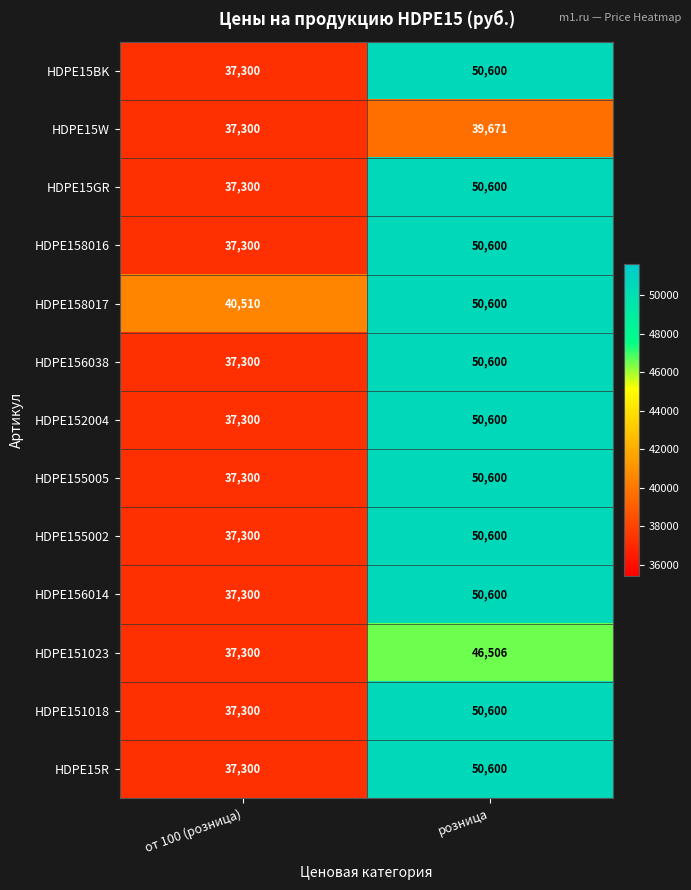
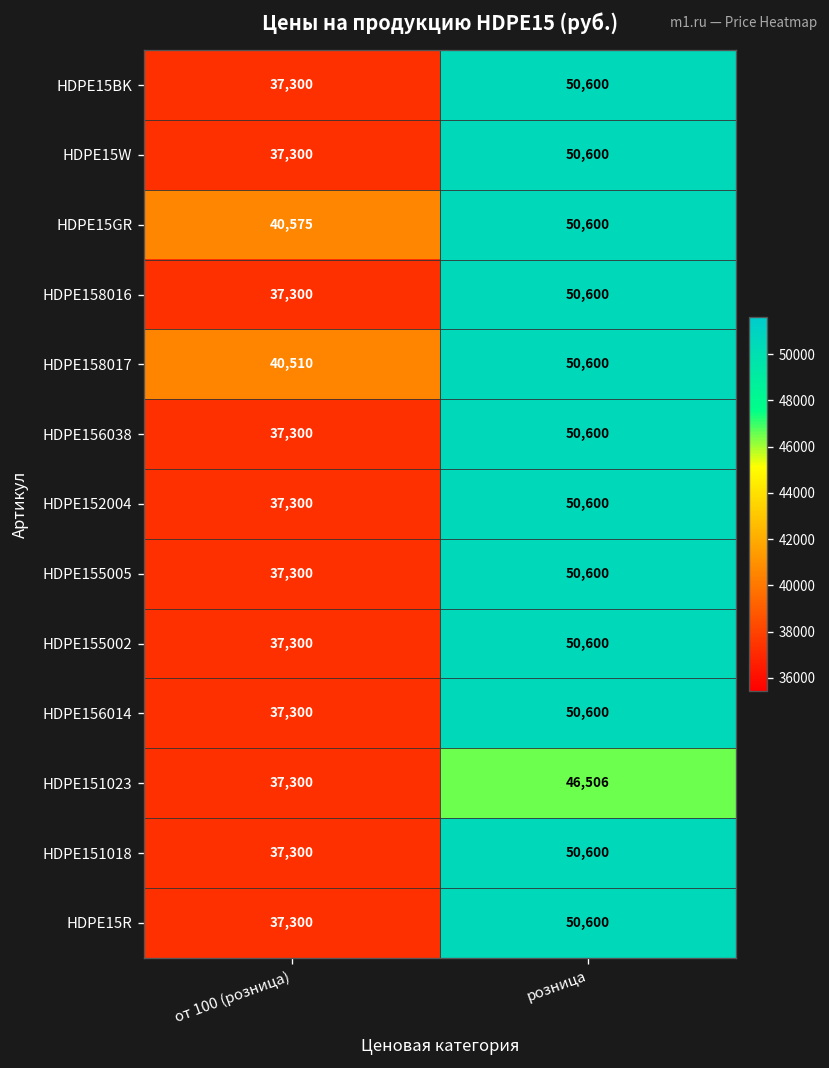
  {
    "HDPE15BK": {
      "от 100 (розница)": "37,300",
      "розница": "50,600"
    },
    "HDPE15W": {
      "от 100 (розница)": "37,300",
-     "розница": "39,671"
+     "розница": "50,600"
    },
    "HDPE15GR": {
-     "от 100 (розница)": "37,300",
+     "от 100 (розница)": "40,575",
      "розница": "50,600"
    },
    "HDPE158016": {
      "от 100 (розница)": "37,300",
      "розница": "50,600"
    },
    "HDPE158017": {
      "от 100 (розница)": "40,510",
      "розница": "50,600"
    },
    "HDPE156038": {
      "от 100 (розница)": "37,300",
      "розница": "50,600"
    },
    "HDPE152004": {
      "от 100 (розница)": "37,300",
      "розница": "50,600"
    },
    "HDPE155005": {
      "от 100 (розница)": "37,300",
      "розница": "50,600"
    },
    "HDPE155002": {
      "от 100 (розница)": "37,300",
      "розница": "50,600"
    },
    "HDPE156014": {
      "от 100 (розница)": "37,300",
      "розница": "50,600"
    },
    "HDPE151023": {
      "от 100 (розница)": "37,300",
      "розница": "46,506"
    },
    "HDPE151018": {
      "от 100 (розница)": "37,300",
      "розница": "50,600"
    },
    "HDPE15R": {
      "от 100 (розница)": "37,300",
      "розница": "50,600"
    }
  }
